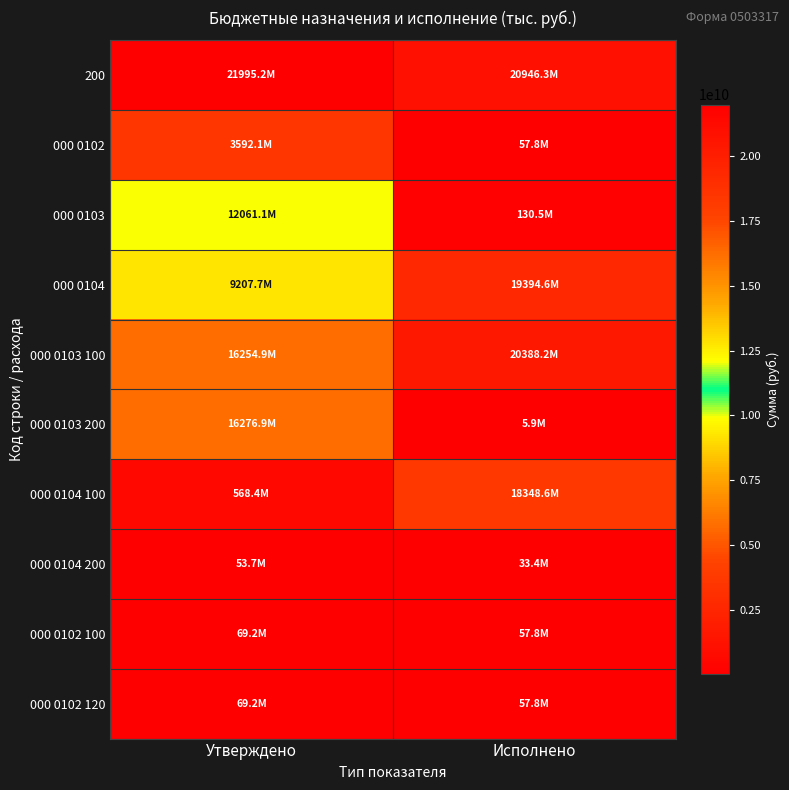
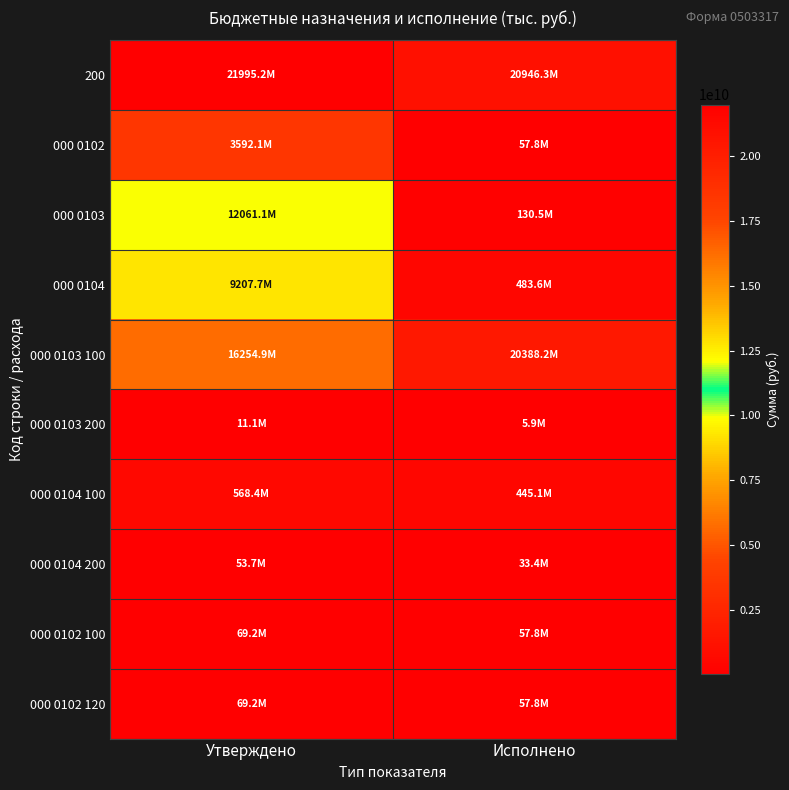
  {
    "200": {
      "Утверждено": "21995.2M",
      "Исполнено": "20946.3M"
    },
    "000 0102": {
      "Утверждено": "3592.1M",
      "Исполнено": "57.8M"
    },
    "000 0103": {
      "Утверждено": "12061.1M",
      "Исполнено": "130.5M"
    },
    "000 0104": {
      "Утверждено": "9207.7M",
-     "Исполнено": "19394.6M"
+     "Исполнено": "483.6M"
    },
    "000 0103 100": {
      "Утверждено": "16254.9M",
      "Исполнено": "20388.2M"
    },
    "000 0103 200": {
-     "Утверждено": "16276.9M",
+     "Утверждено": "11.1M",
      "Исполнено": "5.9M"
    },
    "000 0104 100": {
      "Утверждено": "568.4M",
-     "Исполнено": "18348.6M"
+     "Исполнено": "445.1M"
    },
    "000 0104 200": {
      "Утверждено": "53.7M",
      "Исполнено": "33.4M"
    },
    "000 0102 100": {
      "Утверждено": "69.2M",
      "Исполнено": "57.8M"
    },
    "000 0102 120": {
      "Утверждено": "69.2M",
      "Исполнено": "57.8M"
    }
  }
